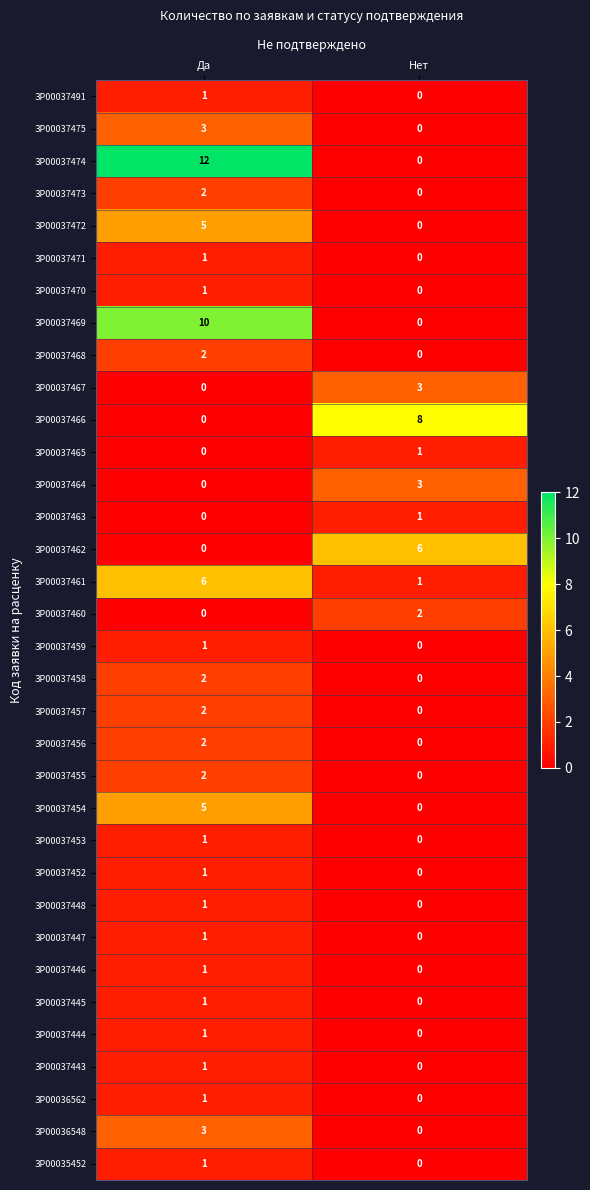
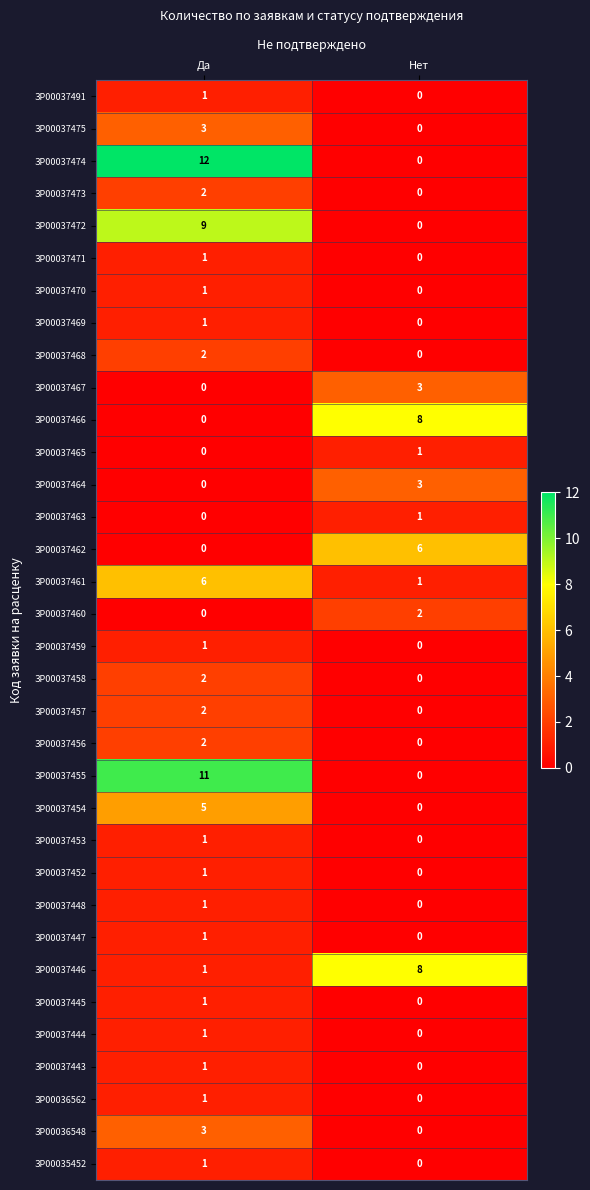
  {
    "ЗР00037491": {
      "Да": 1,
      "Нет": 0
    },
    "ЗР00037475": {
      "Да": 3,
      "Нет": 0
    },
    "ЗР00037474": {
      "Да": 12,
      "Нет": 0
    },
    "ЗР00037473": {
      "Да": 2,
      "Нет": 0
    },
    "ЗР00037472": {
-     "Да": 5,
+     "Да": 9,
      "Нет": 0
    },
    "ЗР00037471": {
      "Да": 1,
      "Нет": 0
    },
    "ЗР00037470": {
      "Да": 1,
      "Нет": 0
    },
    "ЗР00037469": {
-     "Да": 10,
+     "Да": 1,
      "Нет": 0
    },
    "ЗР00037468": {
      "Да": 2,
      "Нет": 0
    },
    "ЗР00037467": {
      "Да": 0,
      "Нет": 3
    },
    "ЗР00037466": {
      "Да": 0,
      "Нет": 8
    },
    "ЗР00037465": {
      "Да": 0,
      "Нет": 1
    },
    "ЗР00037464": {
      "Да": 0,
      "Нет": 3
    },
    "ЗР00037463": {
      "Да": 0,
      "Нет": 1
    },
    "ЗР00037462": {
      "Да": 0,
      "Нет": 6
    },
    "ЗР00037461": {
      "Да": 6,
      "Нет": 1
    },
    "ЗР00037460": {
      "Да": 0,
      "Нет": 2
    },
    "ЗР00037459": {
      "Да": 1,
      "Нет": 0
    },
    "ЗР00037458": {
      "Да": 2,
      "Нет": 0
    },
    "ЗР00037457": {
      "Да": 2,
      "Нет": 0
    },
    "ЗР00037456": {
      "Да": 2,
      "Нет": 0
    },
    "ЗР00037455": {
-     "Да": 2,
+     "Да": 11,
      "Нет": 0
    },
    "ЗР00037454": {
      "Да": 5,
      "Нет": 0
    },
    "ЗР00037453": {
      "Да": 1,
      "Нет": 0
    },
    "ЗР00037452": {
      "Да": 1,
      "Нет": 0
    },
    "ЗР00037448": {
      "Да": 1,
      "Нет": 0
    },
    "ЗР00037447": {
      "Да": 1,
      "Нет": 0
    },
    "ЗР00037446": {
      "Да": 1,
-     "Нет": 0
+     "Нет": 8
    },
    "ЗР00037445": {
      "Да": 1,
      "Нет": 0
    },
    "ЗР00037444": {
      "Да": 1,
      "Нет": 0
    },
    "ЗР00037443": {
      "Да": 1,
      "Нет": 0
    },
    "ЗР00036562": {
      "Да": 1,
      "Нет": 0
    },
    "ЗР00036548": {
      "Да": 3,
      "Нет": 0
    },
    "ЗР00035452": {
      "Да": 1,
      "Нет": 0
    }
  }
